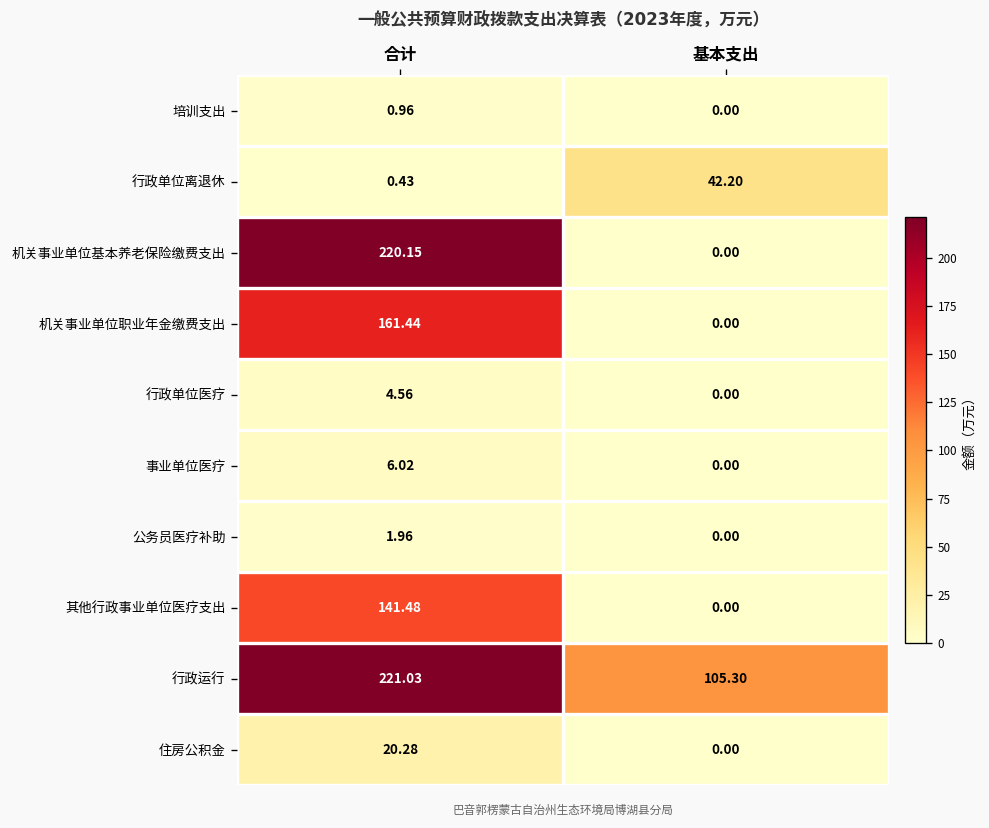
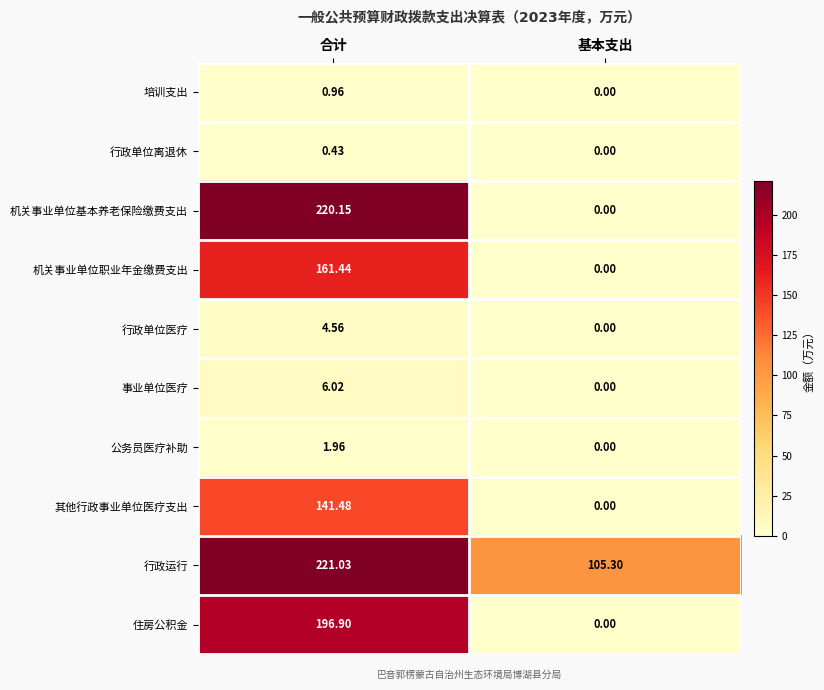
  {
    "培训支出": {
      "合计": 0.96,
      "基本支出": 0.00
    },
    "行政单位离退休": {
      "合计": 0.43,
-     "基本支出": 42.20
+     "基本支出": 0.00
    },
    "机关事业单位基本养老保险缴费支出": {
      "合计": 220.15,
      "基本支出": 0.00
    },
    "机关事业单位职业年金缴费支出": {
      "合计": 161.44,
      "基本支出": 0.00
    },
    "行政单位医疗": {
      "合计": 4.56,
      "基本支出": 0.00
    },
    "事业单位医疗": {
      "合计": 6.02,
      "基本支出": 0.00
    },
    "公务员医疗补助": {
      "合计": 1.96,
      "基本支出": 0.00
    },
    "其他行政事业单位医疗支出": {
      "合计": 141.48,
      "基本支出": 0.00
    },
    "行政运行": {
      "合计": 221.03,
      "基本支出": 105.30
    },
    "住房公积金": {
-     "合计": 20.28,
+     "合计": 196.90,
      "基本支出": 0.00
    }
  }
